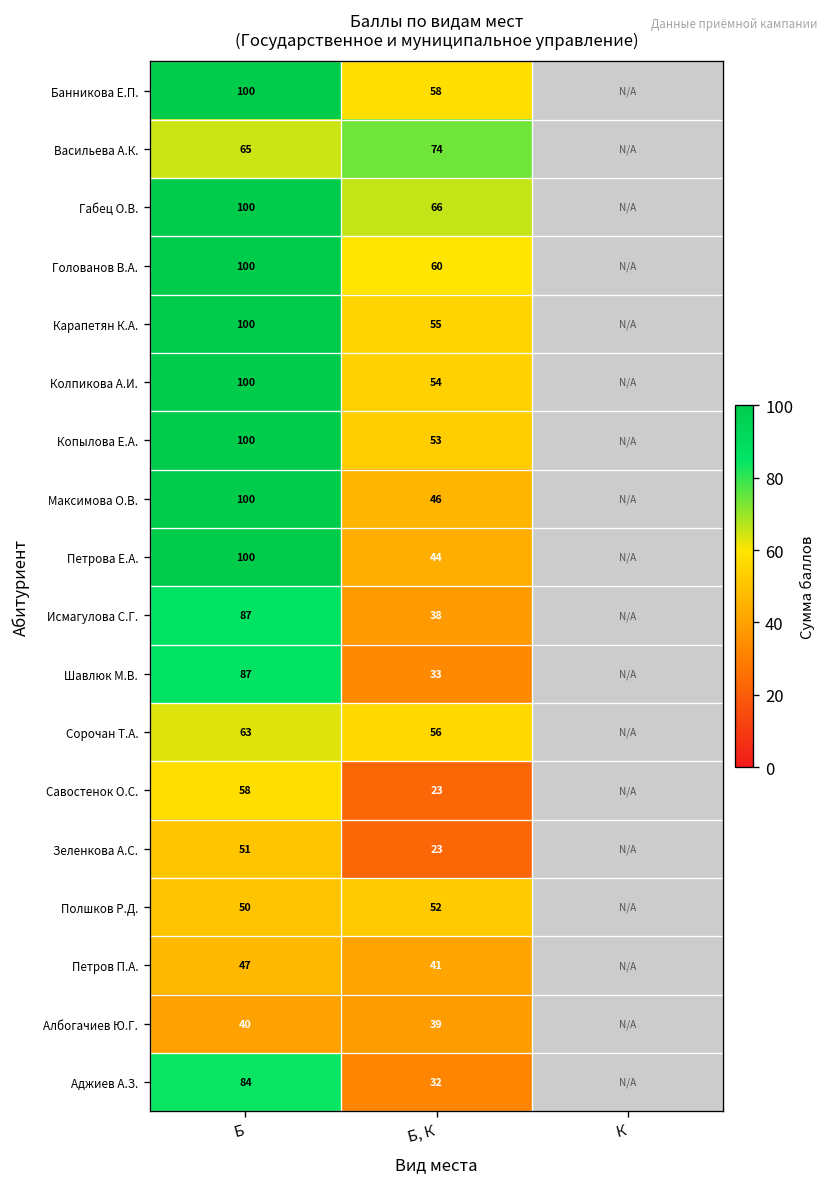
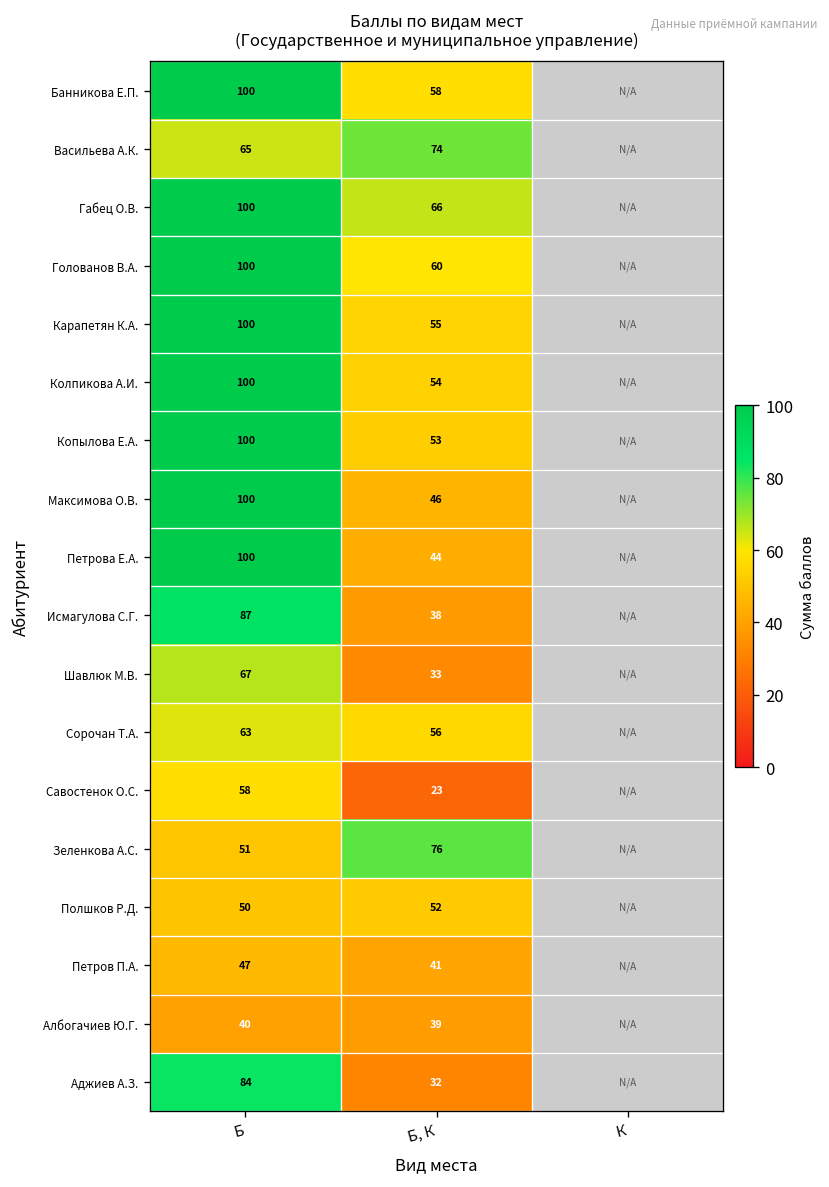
  {
    "Банникова Е.П.": {
      "Б": 100,
      "Б, К": 58
    },
    "Васильева А.К.": {
      "Б": 65,
      "Б, К": 74
    },
    "Габец О.В.": {
      "Б": 100,
      "Б, К": 66
    },
    "Голованов В.А.": {
      "Б": 100,
      "Б, К": 60
    },
    "Карапетян К.А.": {
      "Б": 100,
      "Б, К": 55
    },
    "Колпикова А.И.": {
      "Б": 100,
      "Б, К": 54
    },
    "Копылова Е.А.": {
      "Б": 100,
      "Б, К": 53
    },
    "Максимова О.В.": {
      "Б": 100,
      "Б, К": 46
    },
    "Петрова Е.А.": {
      "Б": 100,
      "Б, К": 44
    },
    "Исмагулова С.Г.": {
      "Б": 87,
      "Б, К": 38
    },
    "Шавлюк М.В.": {
-     "Б": 87,
+     "Б": 67,
      "Б, К": 33
    },
    "Сорочан Т.А.": {
      "Б": 63,
      "Б, К": 56
    },
    "Савостенок О.С.": {
      "Б": 58,
      "Б, К": 23
    },
    "Зеленкова А.С.": {
      "Б": 51,
-     "Б, К": 23
+     "Б, К": 76
    },
    "Полшков Р.Д.": {
      "Б": 50,
      "Б, К": 52
    },
    "Петров П.А.": {
      "Б": 47,
      "Б, К": 41
    },
    "Албогачиев Ю.Г.": {
      "Б": 40,
      "Б, К": 39
    },
    "Аджиев А.З.": {
      "Б": 84,
      "Б, К": 32
    }
  }
